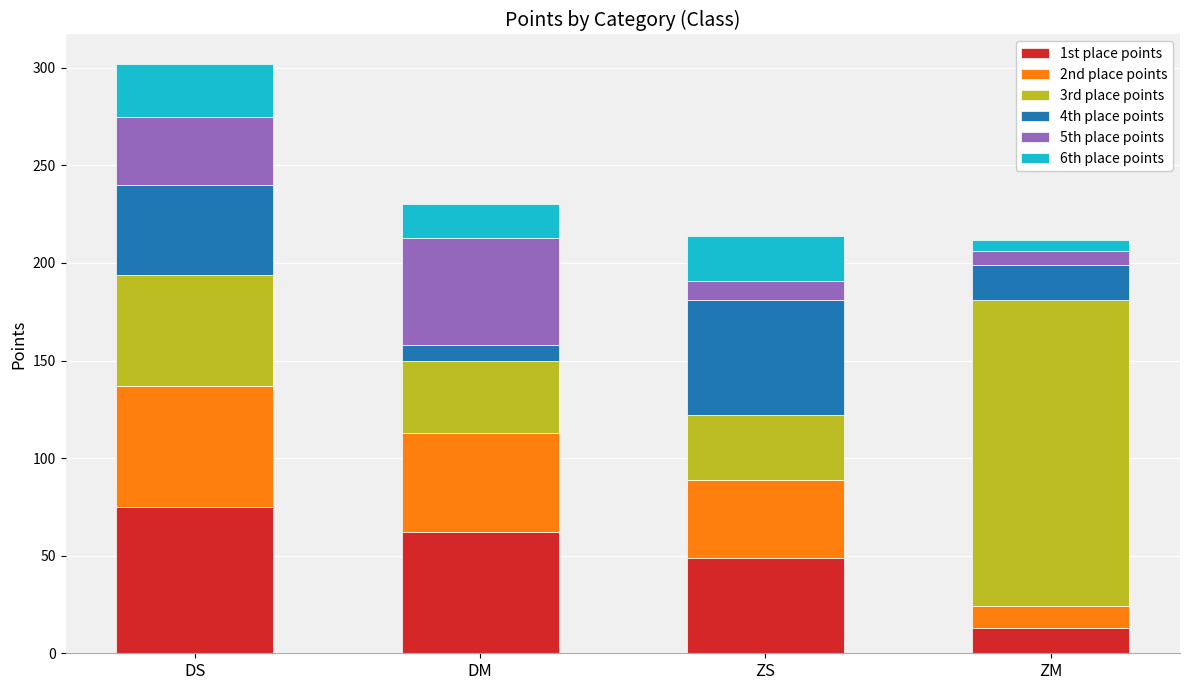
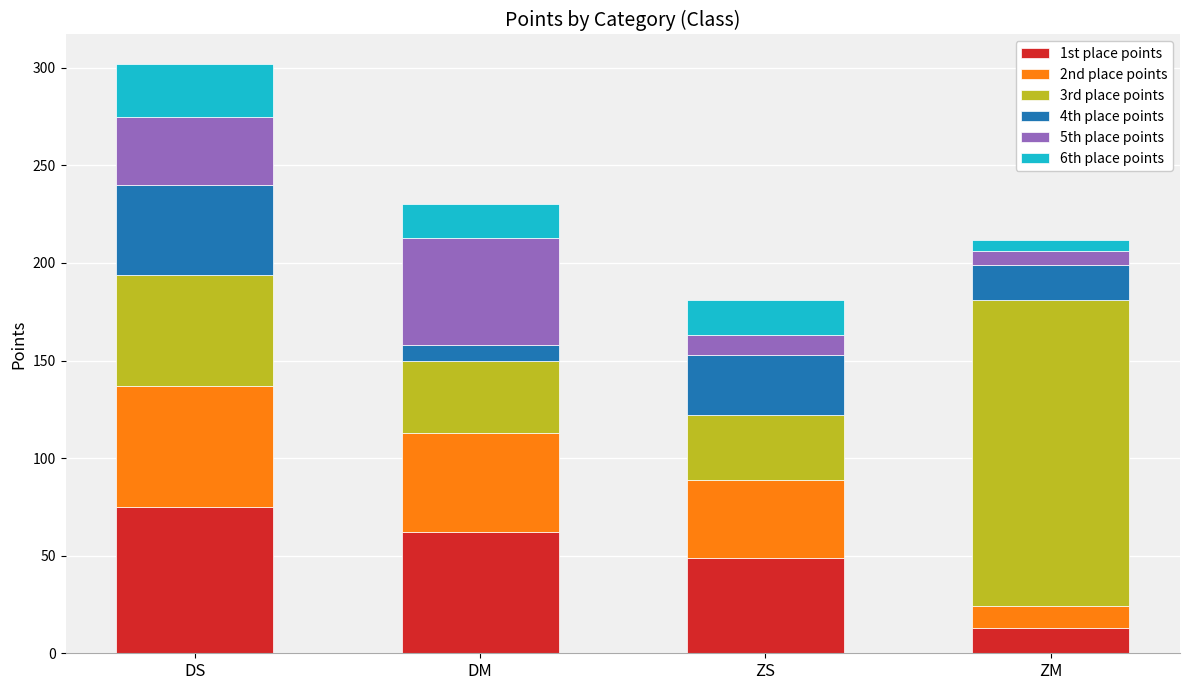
  {
    "1st place points": {
      "DS": 75,
      "DM": 62,
      "ZS": 49,
      "ZM": 13
    },
    "2nd place points": {
      "DS": 62,
      "DM": 51,
      "ZS": 40,
      "ZM": 11
    },
    "3rd place points": {
      "DS": 57,
      "DM": 37,
      "ZS": 33,
      "ZM": 157
    },
    "4th place points": {
      "DS": 46,
      "DM": 8,
-     "ZS": 59,
+     "ZS": 31,
      "ZM": 18
    },
    "5th place points": {
      "DS": 35,
      "DM": 55,
      "ZS": 10,
      "ZM": 7
    },
    "6th place points": {
      "DS": 27,
      "DM": 17,
-     "ZS": 23,
+     "ZS": 18,
      "ZM": 6
    }
  }
